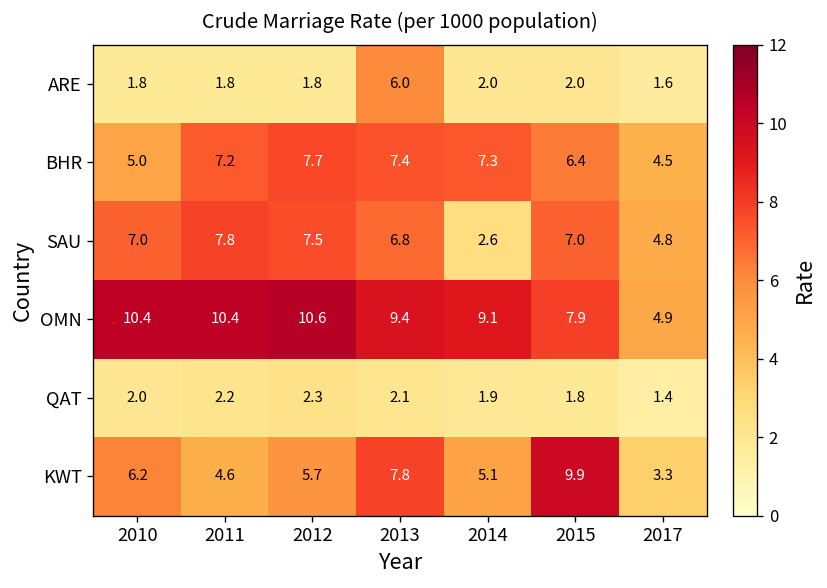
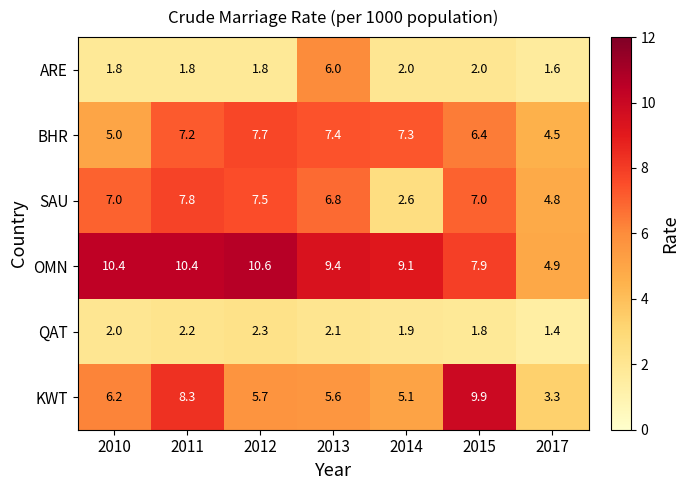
  {
    "ARE": {
      "2010": 1.8,
      "2011": 1.8,
      "2012": 1.8,
      "2013": 6.0,
      "2014": 2.0,
      "2015": 2.0,
      "2017": 1.6
    },
    "BHR": {
      "2010": 5.0,
      "2011": 7.2,
      "2012": 7.7,
      "2013": 7.4,
      "2014": 7.3,
      "2015": 6.4,
      "2017": 4.5
    },
    "SAU": {
      "2010": 7.0,
      "2011": 7.8,
      "2012": 7.5,
      "2013": 6.8,
      "2014": 2.6,
      "2015": 7.0,
      "2017": 4.8
    },
    "OMN": {
      "2010": 10.4,
      "2011": 10.4,
      "2012": 10.6,
      "2013": 9.4,
      "2014": 9.1,
      "2015": 7.9,
      "2017": 4.9
    },
    "QAT": {
      "2010": 2.0,
      "2011": 2.2,
      "2012": 2.3,
      "2013": 2.1,
      "2014": 1.9,
      "2015": 1.8,
      "2017": 1.4
    },
    "KWT": {
      "2010": 6.2,
-     "2011": 4.6,
+     "2011": 8.3,
      "2012": 5.7,
-     "2013": 7.8,
+     "2013": 5.6,
      "2014": 5.1,
      "2015": 9.9,
      "2017": 3.3
    }
  }
